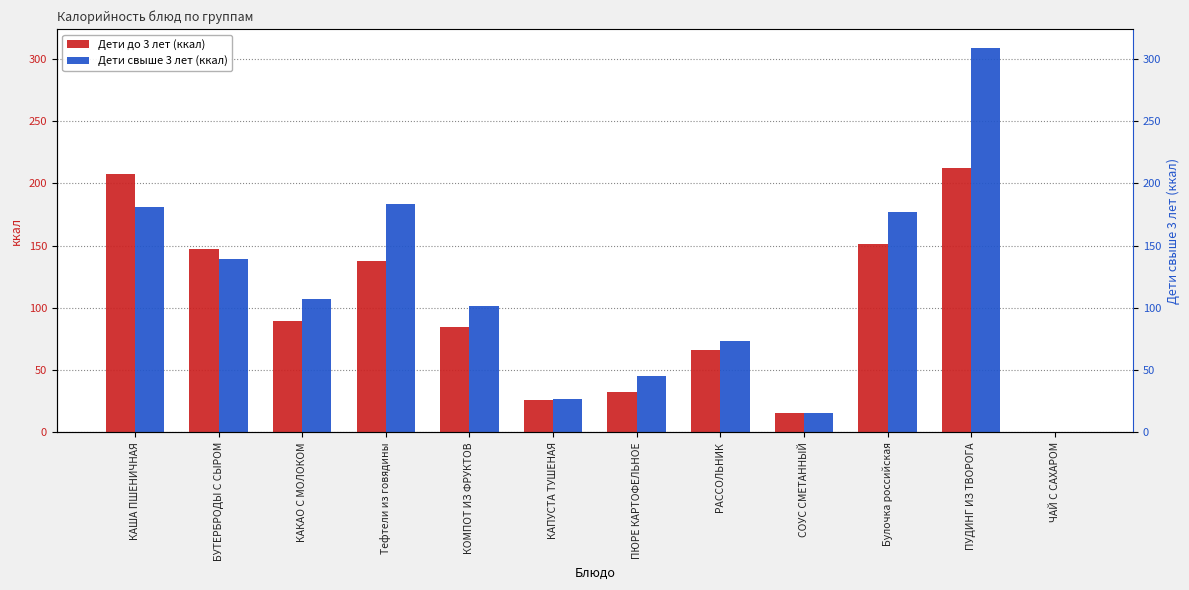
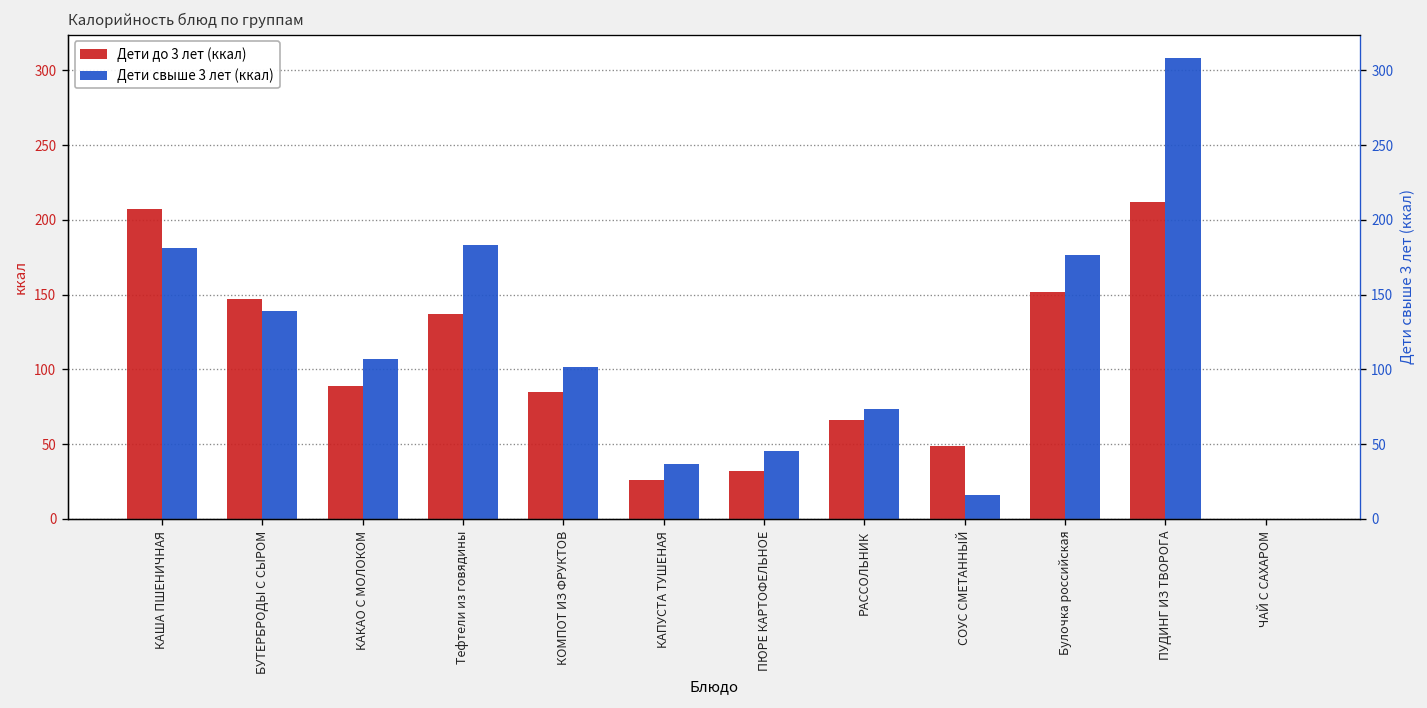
  {
    "Дети до 3 лет (ккал)": {
      "КАША ПШЕНИЧНАЯ": 207,
      "БУТЕРБРОДЫ С СЫРОМ": 147,
      "КАКАО С МОЛОКОМ": 89,
      "Тефтели из говядины": 137,
      "КОМПОТ ИЗ ФРУКТОВ": 85,
      "КАПУСТА ТУШЕНАЯ": 26,
      "ПЮРЕ КАРТОФЕЛЬНОЕ": 32,
      "РАССОЛЬНИК": 66,
-     "СОУС СМЕТАННЫЙ": 16,
+     "СОУС СМЕТАННЫЙ": 49,
      "Булочка российская": 152,
      "ПУДИНГ ИЗ ТВОРОГА": 212,
      "ЧАЙ С САХАРОМ": 0
    },
    "Дети свыше 3 лет (ккал)": {
      "КАША ПШЕНИЧНАЯ": 181,
      "БУТЕРБРОДЫ С СЫРОМ": 139,
      "КАКАО С МОЛОКОМ": 107,
      "Тефтели из говядины": 183,
      "КОМПОТ ИЗ ФРУКТОВ": 102,
-     "КАПУСТА ТУШЕНАЯ": 27,
+     "КАПУСТА ТУШЕНАЯ": 36,
      "ПЮРЕ КАРТОФЕЛЬНОЕ": 45,
      "РАССОЛЬНИК": 74,
      "СОУС СМЕТАННЫЙ": 16,
      "Булочка российская": 177,
      "ПУДИНГ ИЗ ТВОРОГА": 308,
      "ЧАЙ С САХАРОМ": 0
    }
  }
